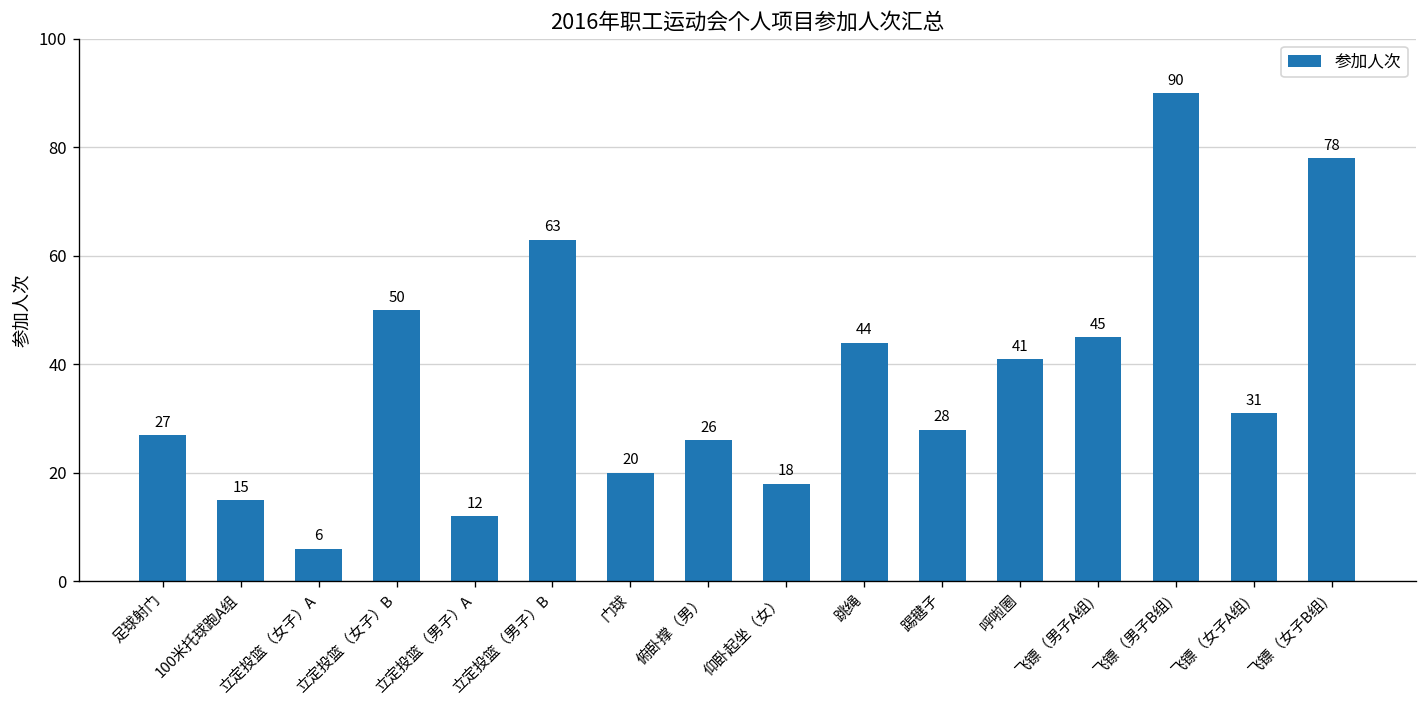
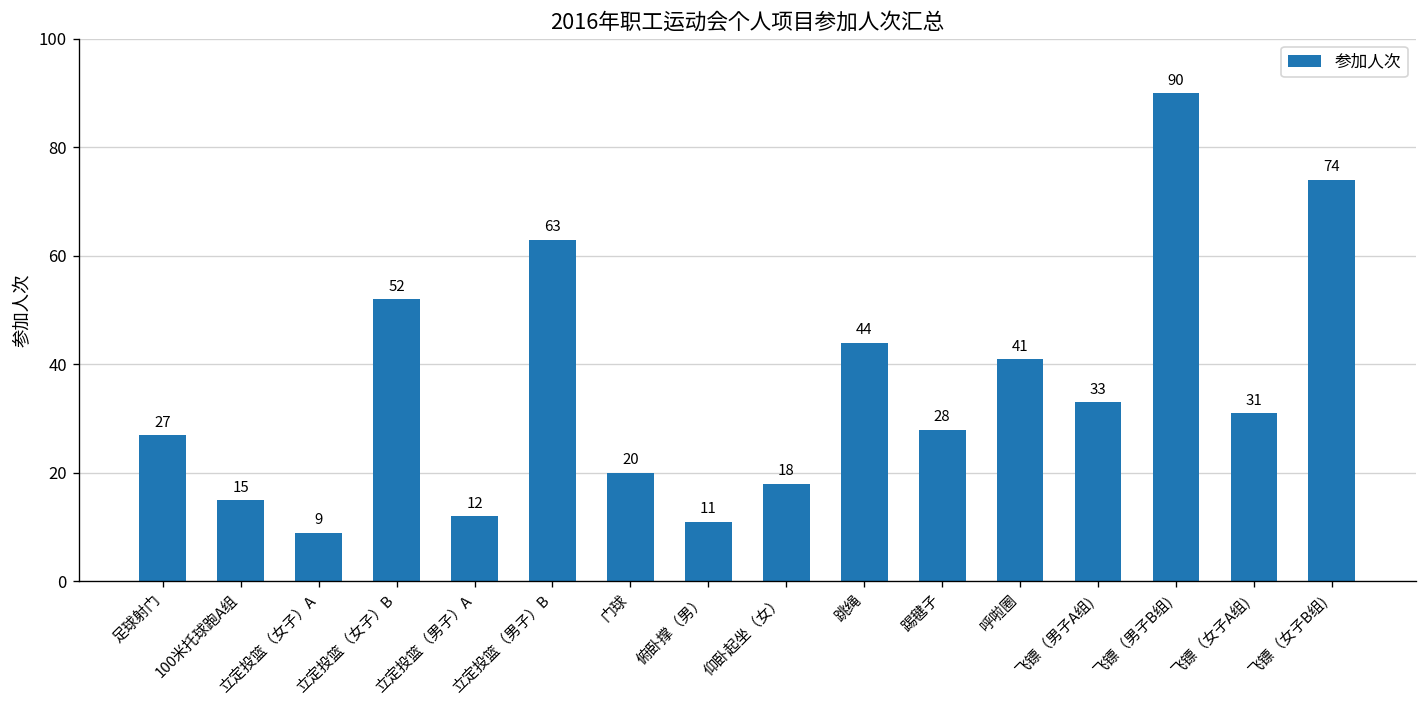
  {
    "足球射门": 27,
    "100米托球跑A组": 15,
-   "立定投篮（女子）A": 6,
-   "立定投篮（女子）B": 50,
+   "立定投篮（女子）A": 9,
+   "立定投篮（女子）B": 52,
    "立定投篮（男子）A": 12,
    "立定投篮（男子）B": 63,
    "门球": 20,
-   "俯卧撑（男）": 26,
+   "俯卧撑（男）": 11,
    "仰卧起坐（女）": 18,
    "跳绳": 44,
    "踢毽子": 28,
    "呼啦圈": 41,
-   "飞镖（男子A组)": 45,
+   "飞镖（男子A组)": 33,
    "飞镖（男子B组)": 90,
    "飞镖（女子A组)": 31,
-   "飞镖（女子B组)": 78
+   "飞镖（女子B组)": 74
  }
